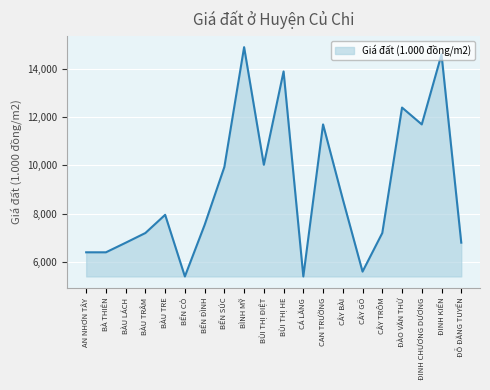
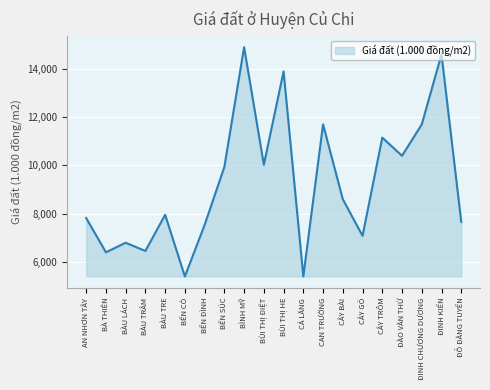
  {
-   "AN NHƠN TÂY": "6,400",
+   "AN NHƠN TÂY": "7,800",
    "BÀ THIÊN": "6,400",
    "BÀU LÁCH": "6,800",
-   "BÀU TRÂM": "7,200",
+   "BÀU TRÂM": "6,500",
    "BÀU TRE": "8,000",
    "BẾN CỎ": "5,400",
    "BẾN ĐÌNH": "7,500",
    "BẾN SÚC": "9,900",
    "BÌNH MỸ": "14,900",
    "BÙI THỊ ĐIỆT": "10,000",
    "BÙI THỊ HE": "13,900",
    "CÁ LĂNG": "5,400",
    "CAN TRƯỜNG": "11,700",
    "CÂY BÀI": "8,600",
-   "CÂY GÕ": "5,600",
-   "CÂY TRÔM": "7,200",
-   "ĐÀO VĂN THỬ": "12,400",
+   "CÂY GÕ": "7,100",
+   "CÂY TRÔM": "11,200",
+   "ĐÀO VĂN THỬ": "10,400",
    "ĐINH CHƯƠNG DƯƠNG": "11,700",
-   "ĐỖ ĐĂNG TUYẾN": "6,800"
+   "ĐỖ ĐĂNG TUYẾN": "7,700"
  }
